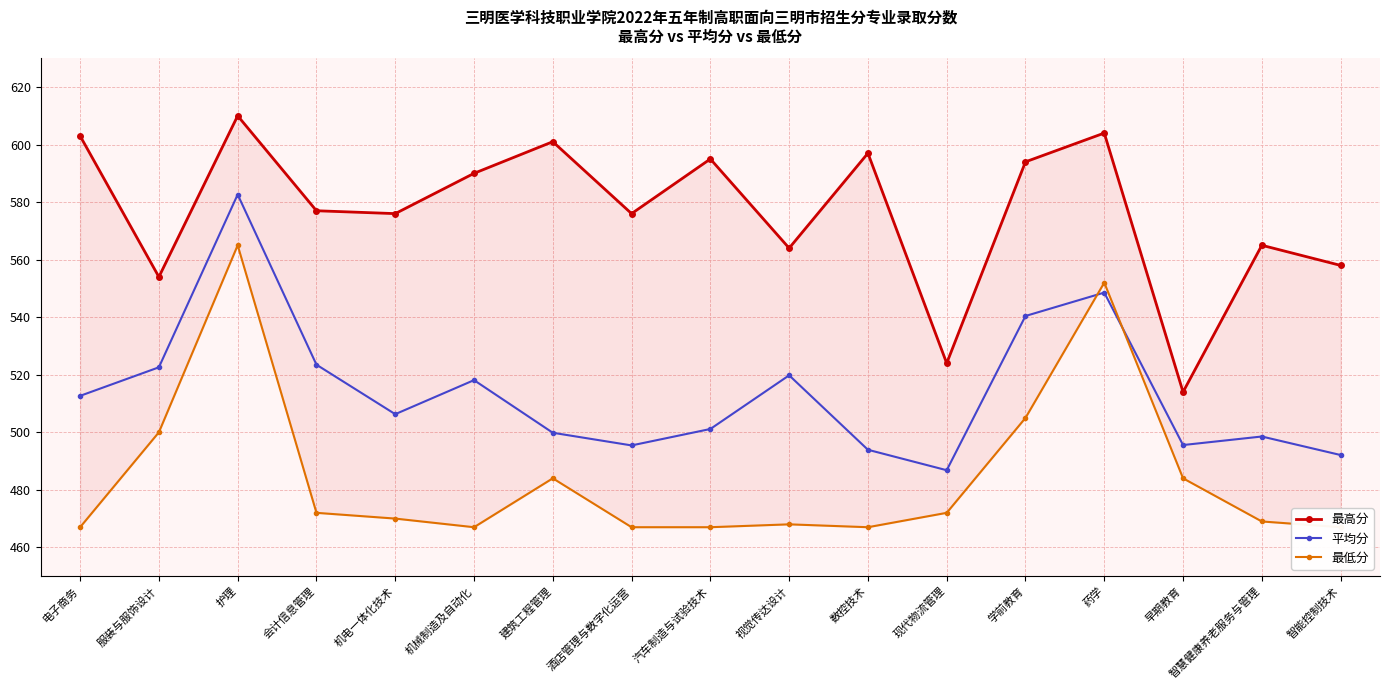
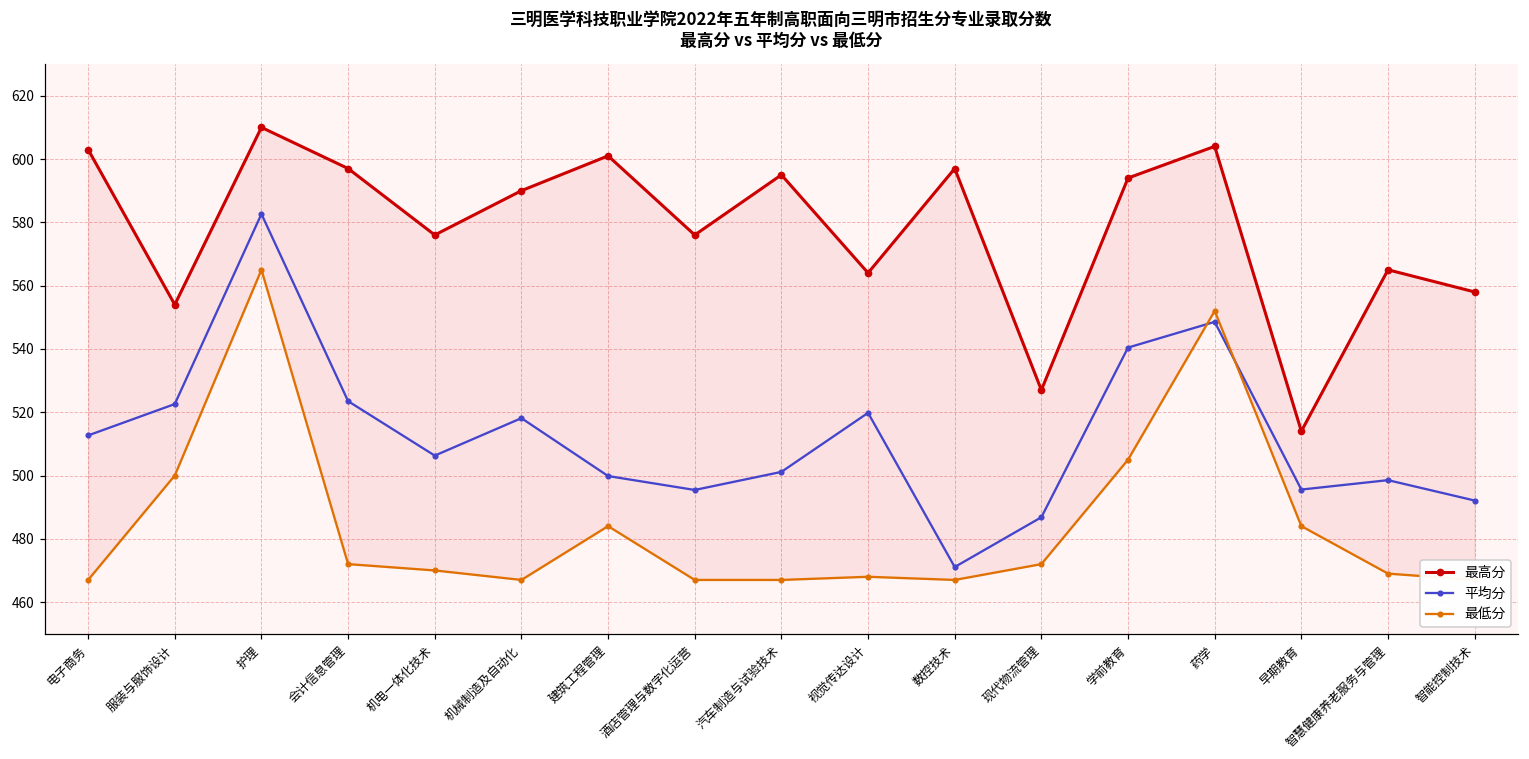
  {
    "最高分": {
      "电子商务": 603,
      "服装与服饰设计": 554,
      "护理": 610,
-     "会计信息管理": 577,
+     "会计信息管理": 597,
      "机电一体化技术": 576,
      "机械制造及自动化": 590,
      "建筑工程管理": 601,
      "酒店管理与数字化运营": 576,
      "汽车制造与试验技术": 595,
      "视觉传达设计": 564,
      "数控技术": 597,
-     "现代物流管理": 524,
+     "现代物流管理": 527,
      "学前教育": 594,
      "药学": 604,
      "早期教育": 514,
      "智慧健康养老服务与管理": 565,
      "智能控制技术": 558
    },
    "平均分": {
      "电子商务": 513,
      "服装与服饰设计": 523,
      "护理": 583,
      "会计信息管理": 523,
      "机电一体化技术": 506,
      "机械制造及自动化": 518,
      "建筑工程管理": 500,
      "酒店管理与数字化运营": 495,
      "汽车制造与试验技术": 501,
      "视觉传达设计": 520,
-     "数控技术": 494,
+     "数控技术": 471,
      "现代物流管理": 487,
      "学前教育": 540,
      "药学": 549,
      "早期教育": 496,
      "智慧健康养老服务与管理": 499,
      "智能控制技术": 492
    },
    "最低分": {
      "电子商务": 467,
      "服装与服饰设计": 500,
      "护理": 565,
      "会计信息管理": 472,
      "机电一体化技术": 470,
      "机械制造及自动化": 467,
      "建筑工程管理": 484,
      "酒店管理与数字化运营": 467,
      "汽车制造与试验技术": 467,
      "视觉传达设计": 468,
      "数控技术": 467,
      "现代物流管理": 472,
      "学前教育": 505,
      "药学": 552,
      "早期教育": 484,
      "智慧健康养老服务与管理": 469
    }
  }
